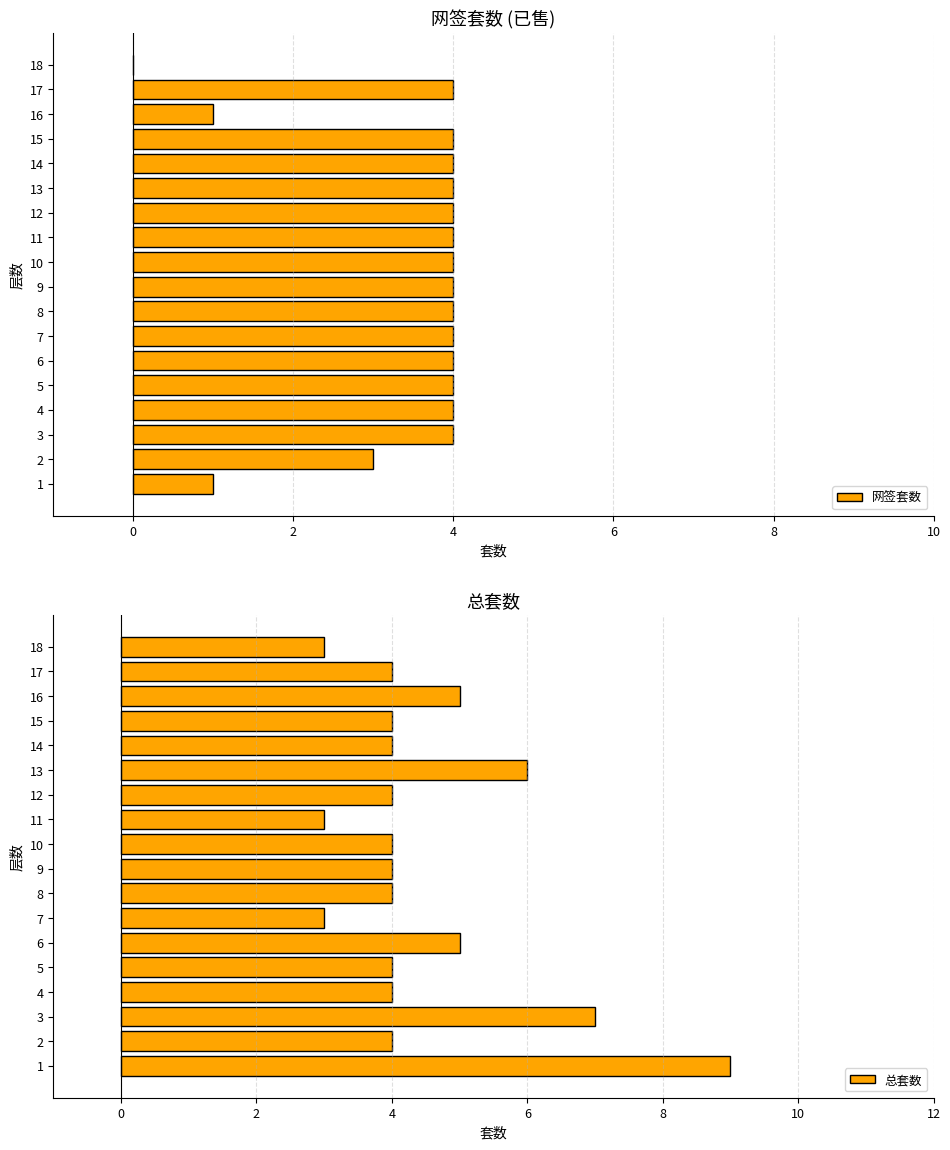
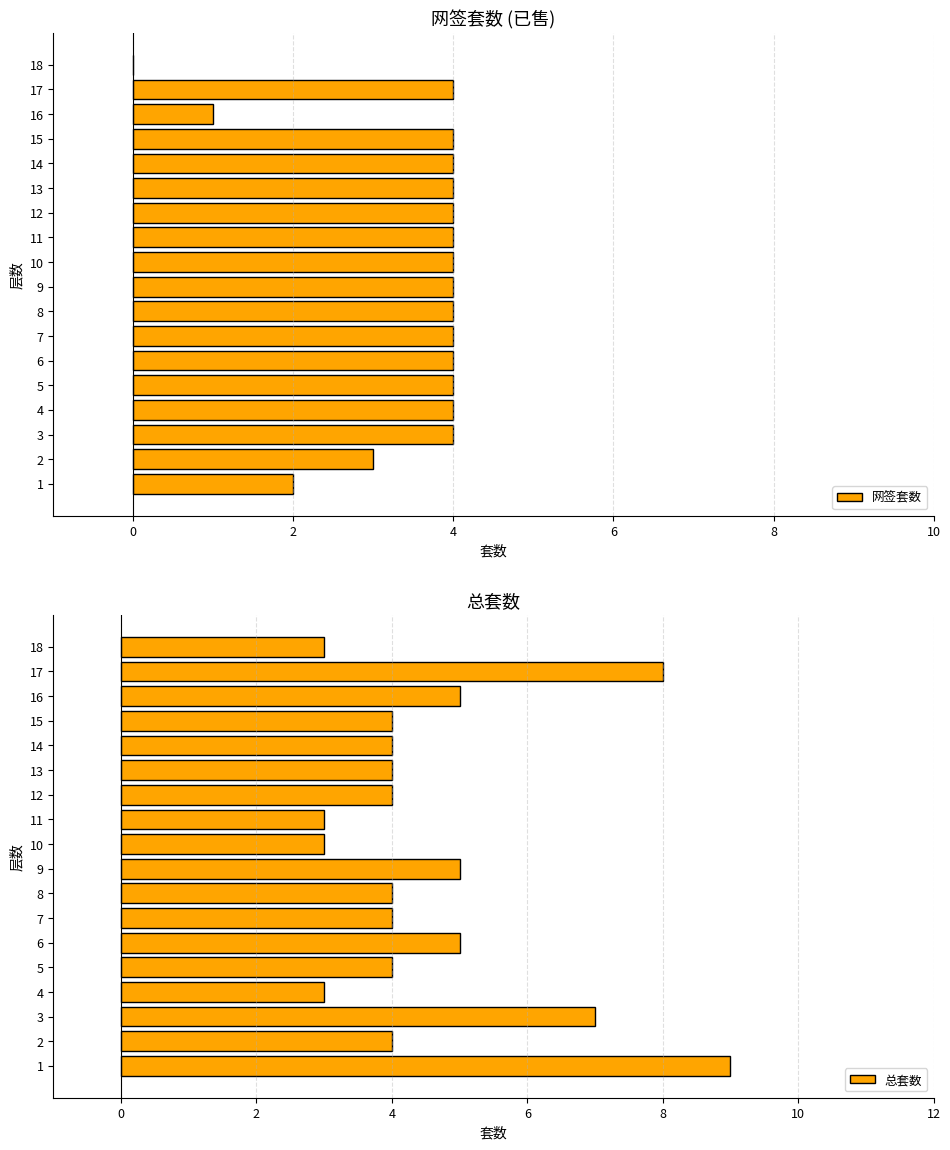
  {
    "网签套数 (已售)": {
      "18": 0,
      "17": 4,
      "16": 1,
      "15": 4,
      "14": 4,
      "13": 4,
      "12": 4,
      "11": 4,
      "10": 4,
      "9": 4,
      "8": 4,
      "7": 4,
      "6": 4,
      "5": 4,
      "4": 4,
      "3": 4,
      "2": 3,
-     "1": 1
+     "1": 2
    },
    "总套数": {
      "18": 3,
-     "17": 4,
+     "17": 8,
      "16": 5,
      "15": 4,
      "14": 4,
-     "13": 6,
+     "13": 4,
      "12": 4,
      "11": 3,
-     "10": 4,
-     "9": 4,
+     "10": 3,
+     "9": 5,
      "8": 4,
-     "7": 3,
+     "7": 4,
      "6": 5,
      "5": 4,
-     "4": 4,
+     "4": 3,
      "3": 7,
      "2": 4,
      "1": 9
    }
  }
